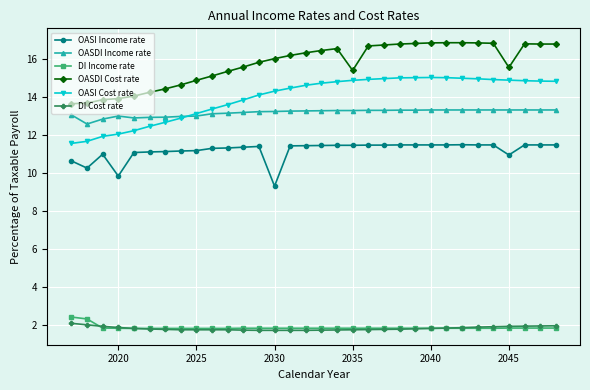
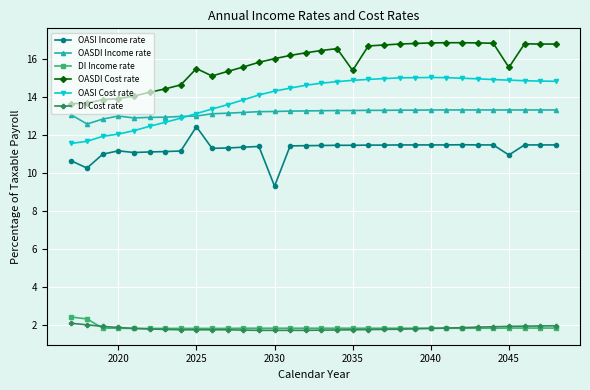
  {
    "OASI Income rate": {
-     "2020": 9.8,
-     "2025": 11.2,
+     "2020": 11.2,
+     "2025": 12.4,
      "2030": 9.3,
      "2035": 11.5,
      "2040": 11.5,
      "2045": 11.0
    },
    "OASDI Cost rate": {
-     "2025": 14.9,
+     "2025": 15.5,
      "2030": 16.0,
      "2035": 15.4,
      "2040": 16.9,
      "2045": 15.6
    }
  }
